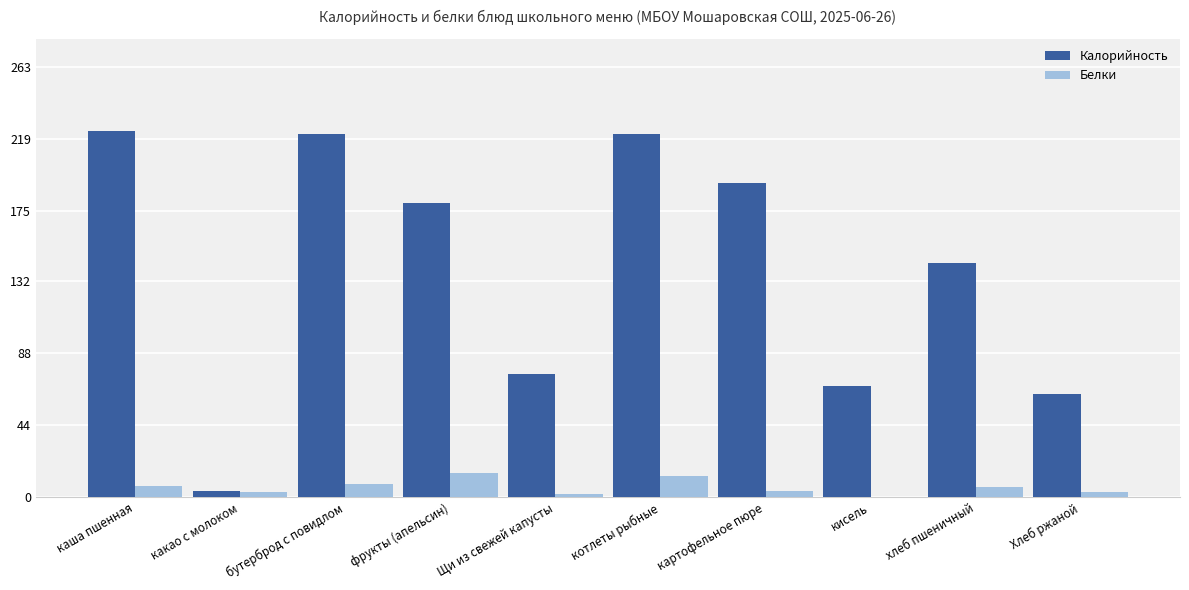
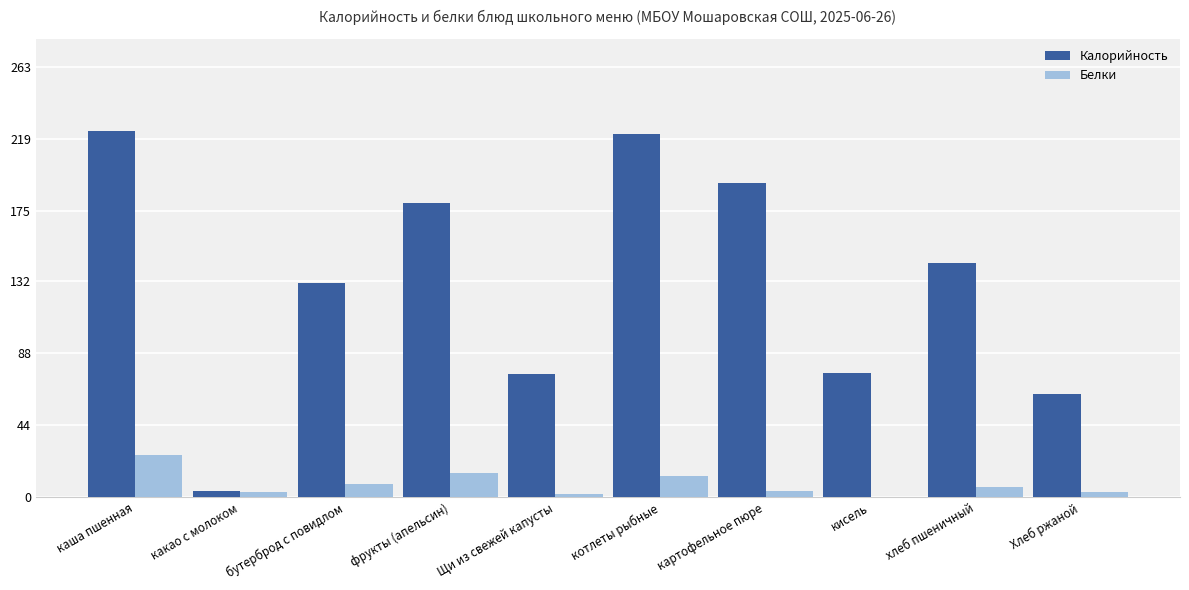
  {
    "Калорийность": {
      "каша пшенная": 224,
      "какао с молоком": 4,
-     "бутерброд с повидлом": 222,
+     "бутерброд с повидлом": 131,
      "фрукты (апельсин)": 180,
      "Щи из свежей капусты": 75,
      "котлеты рыбные": 222,
      "картофельное пюре": 192,
-     "кисель": 68,
+     "кисель": 76,
      "хлеб пшеничный": 143,
      "Хлеб ржаной": 63
    },
    "Белки": {
-     "каша пшенная": 7,
+     "каша пшенная": 26,
      "какао с молоком": 3,
      "бутерброд с повидлом": 8,
      "фрукты (апельсин)": 15,
      "Щи из свежей капусты": 2,
      "котлеты рыбные": 13,
      "картофельное пюре": 4,
      "кисель": 0,
      "хлеб пшеничный": 6,
      "Хлеб ржаной": 3
    }
  }
